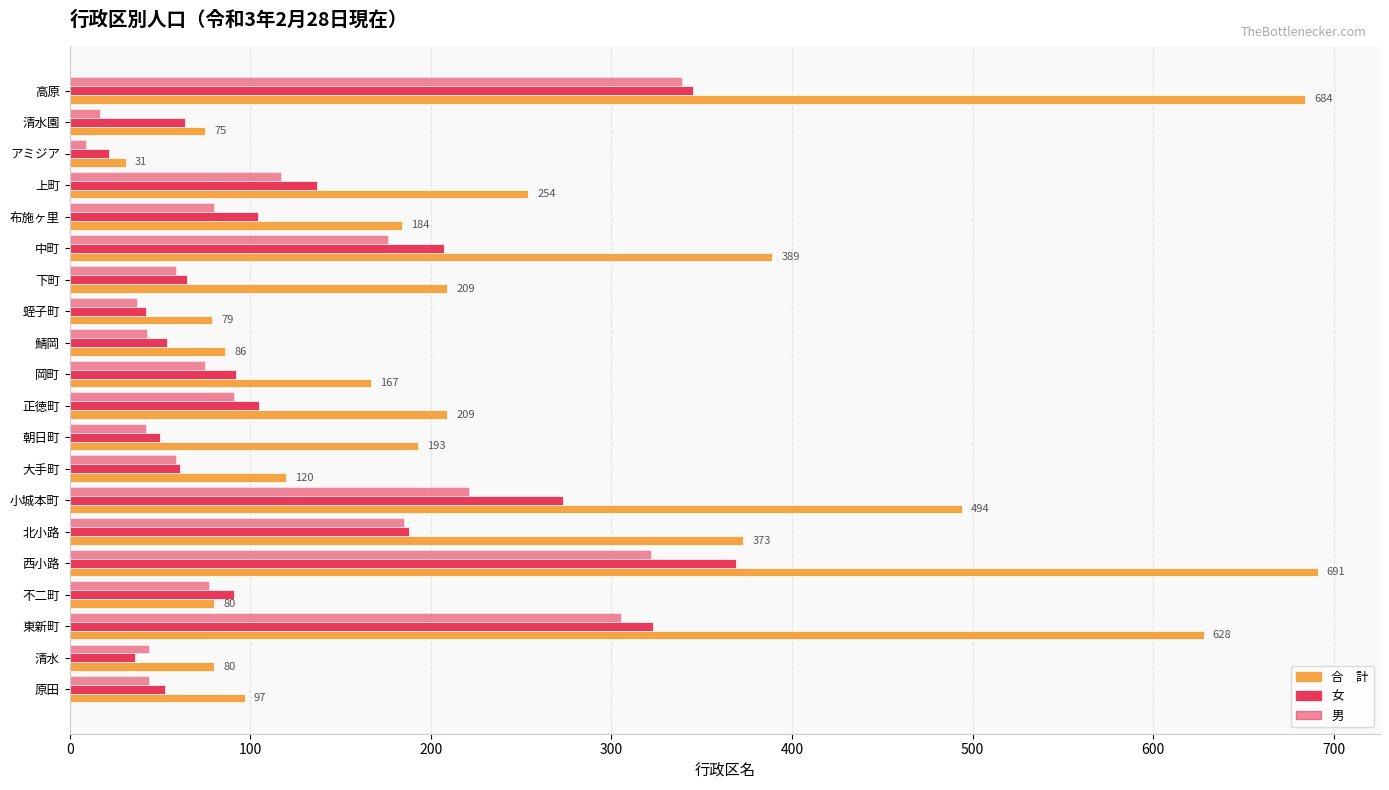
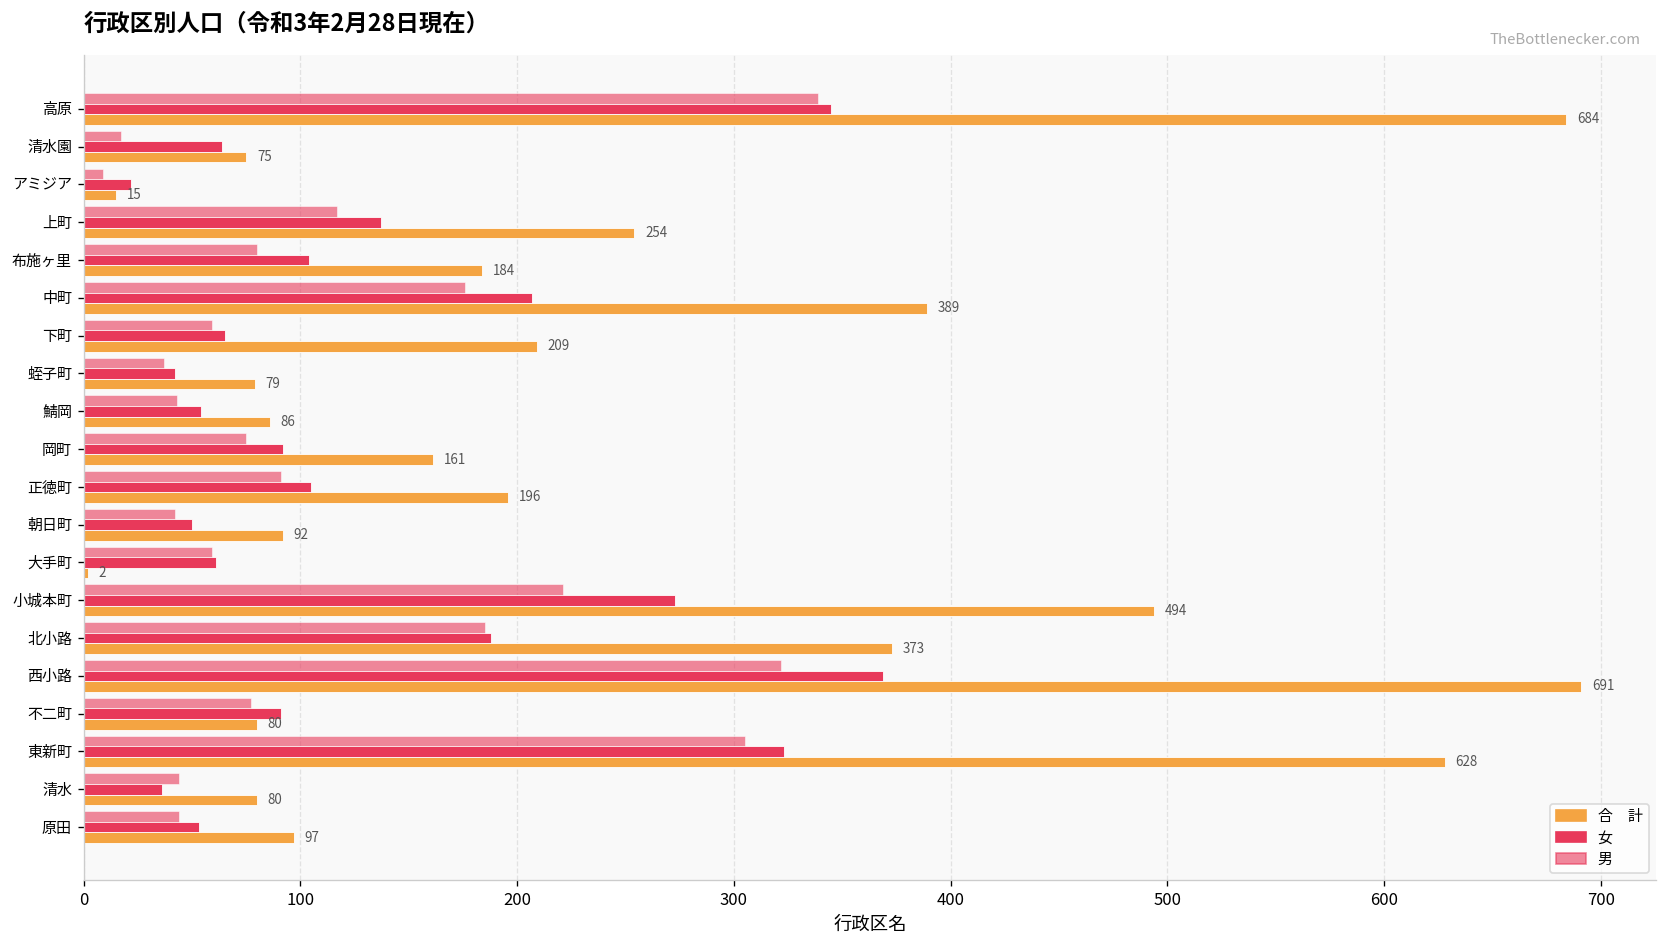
  {
    "合 計": {
      "高原": 684,
      "清水園": 75,
-     "アミジア": 31,
+     "アミジア": 15,
      "上町": 254,
      "布施ヶ里": 184,
      "中町": 389,
      "下町": 209,
      "蛭子町": 79,
      "鯖岡": 86,
-     "岡町": 167,
-     "正徳町": 209,
-     "朝日町": 193,
-     "大手町": 120,
+     "岡町": 161,
+     "正徳町": 196,
+     "朝日町": 92,
+     "大手町": 2,
      "小城本町": 494,
      "北小路": 373,
      "西小路": 691,
      "不二町": 80,
      "東新町": 628,
      "清水": 80,
      "原田": 97
    }
  }
